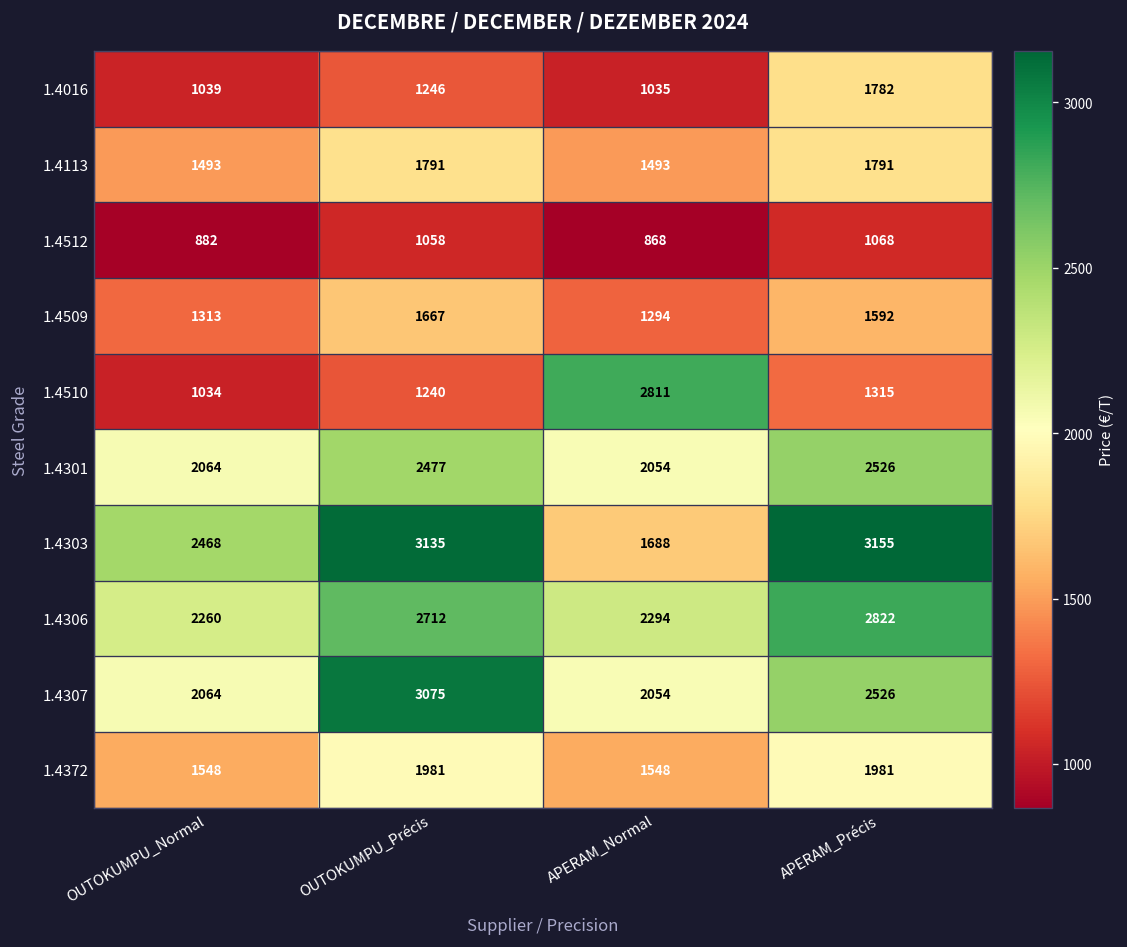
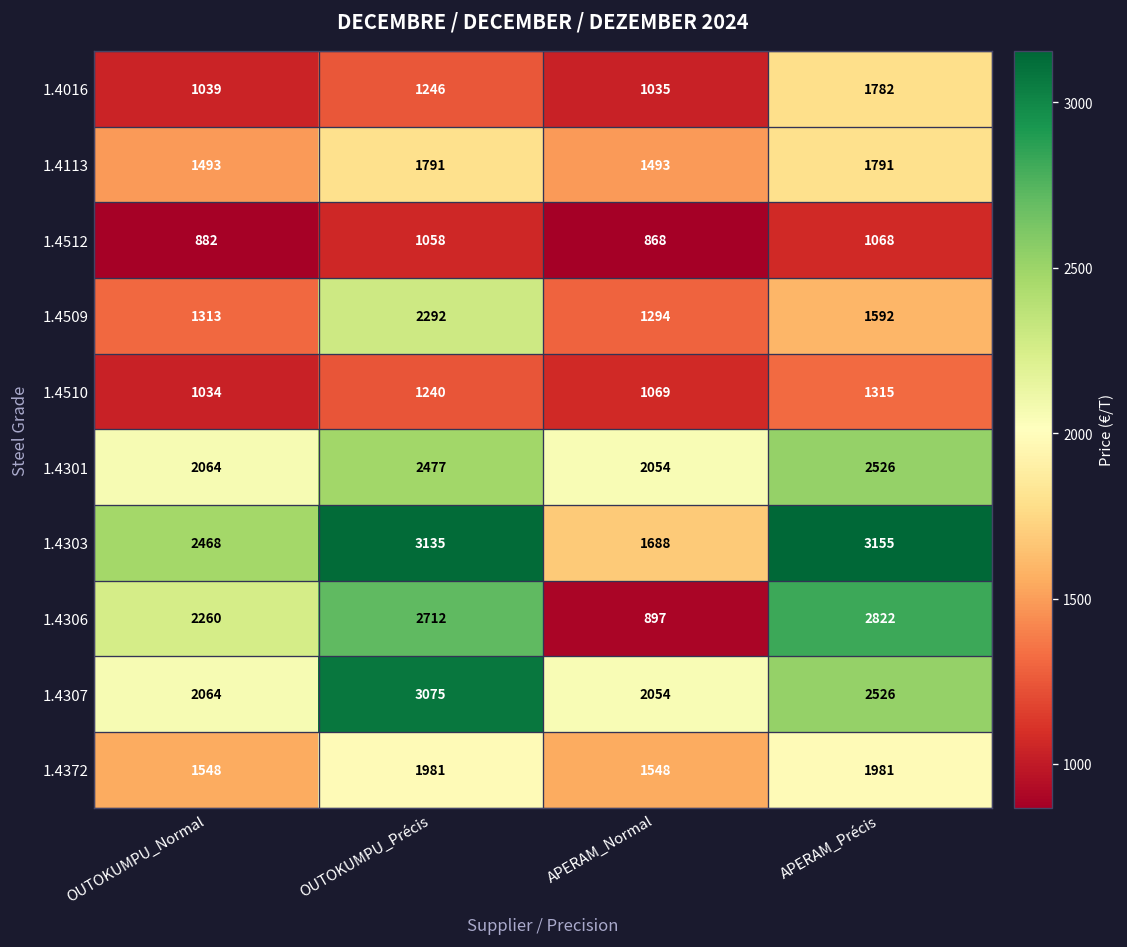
  {
    "1.4016": {
      "OUTOKUMPU_Normal": 1039,
      "OUTOKUMPU_Précis": 1246,
      "APERAM_Normal": 1035,
      "APERAM_Précis": 1782
    },
    "1.4113": {
      "OUTOKUMPU_Normal": 1493,
      "OUTOKUMPU_Précis": 1791,
      "APERAM_Normal": 1493,
      "APERAM_Précis": 1791
    },
    "1.4512": {
      "OUTOKUMPU_Normal": 882,
      "OUTOKUMPU_Précis": 1058,
      "APERAM_Normal": 868,
      "APERAM_Précis": 1068
    },
    "1.4509": {
      "OUTOKUMPU_Normal": 1313,
-     "OUTOKUMPU_Précis": 1667,
+     "OUTOKUMPU_Précis": 2292,
      "APERAM_Normal": 1294,
      "APERAM_Précis": 1592
    },
    "1.4510": {
      "OUTOKUMPU_Normal": 1034,
      "OUTOKUMPU_Précis": 1240,
-     "APERAM_Normal": 2811,
+     "APERAM_Normal": 1069,
      "APERAM_Précis": 1315
    },
    "1.4301": {
      "OUTOKUMPU_Normal": 2064,
      "OUTOKUMPU_Précis": 2477,
      "APERAM_Normal": 2054,
      "APERAM_Précis": 2526
    },
    "1.4303": {
      "OUTOKUMPU_Normal": 2468,
      "OUTOKUMPU_Précis": 3135,
      "APERAM_Normal": 1688,
      "APERAM_Précis": 3155
    },
    "1.4306": {
      "OUTOKUMPU_Normal": 2260,
      "OUTOKUMPU_Précis": 2712,
-     "APERAM_Normal": 2294,
+     "APERAM_Normal": 897,
      "APERAM_Précis": 2822
    },
    "1.4307": {
      "OUTOKUMPU_Normal": 2064,
      "OUTOKUMPU_Précis": 3075,
      "APERAM_Normal": 2054,
      "APERAM_Précis": 2526
    },
    "1.4372": {
      "OUTOKUMPU_Normal": 1548,
      "OUTOKUMPU_Précis": 1981,
      "APERAM_Normal": 1548,
      "APERAM_Précis": 1981
    }
  }
